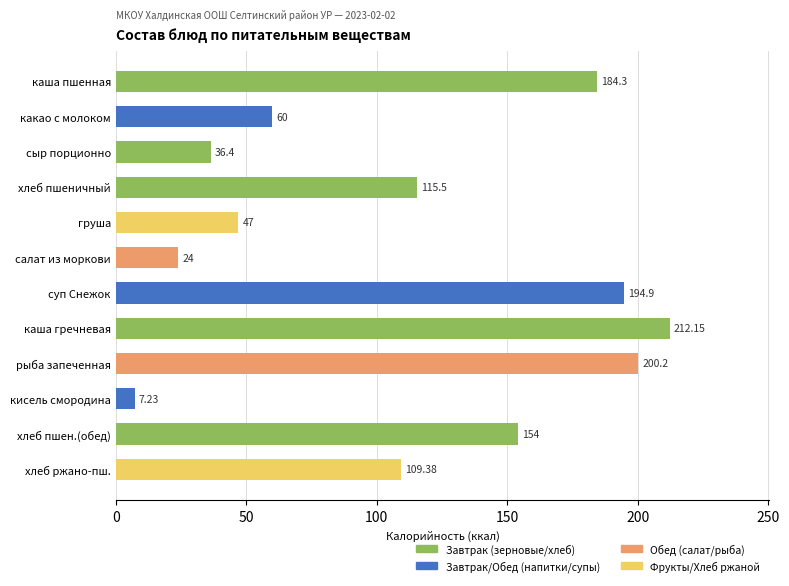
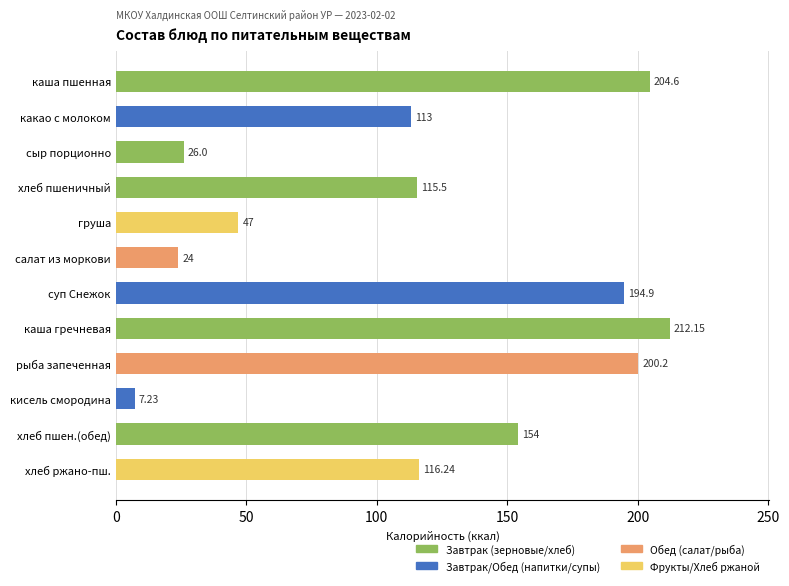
  {
-   "каша пшенная": 184.3,
-   "какао с молоком": 60,
-   "сыр порционно": 36.4,
+   "каша пшенная": 204.6,
+   "какао с молоком": 113,
+   "сыр порционно": 26.0,
    "хлеб пшеничный": 115.5,
    "груша": 47,
    "салат из моркови": 24,
    "суп Снежок": 194.9,
    "каша гречневая": 212.15,
    "рыба запеченная": 200.2,
    "кисель смородина": 7.23,
    "хлеб пшен.(обед)": 154,
-   "хлеб ржано-пш.": 109.38
+   "хлеб ржано-пш.": 116.24
  }
